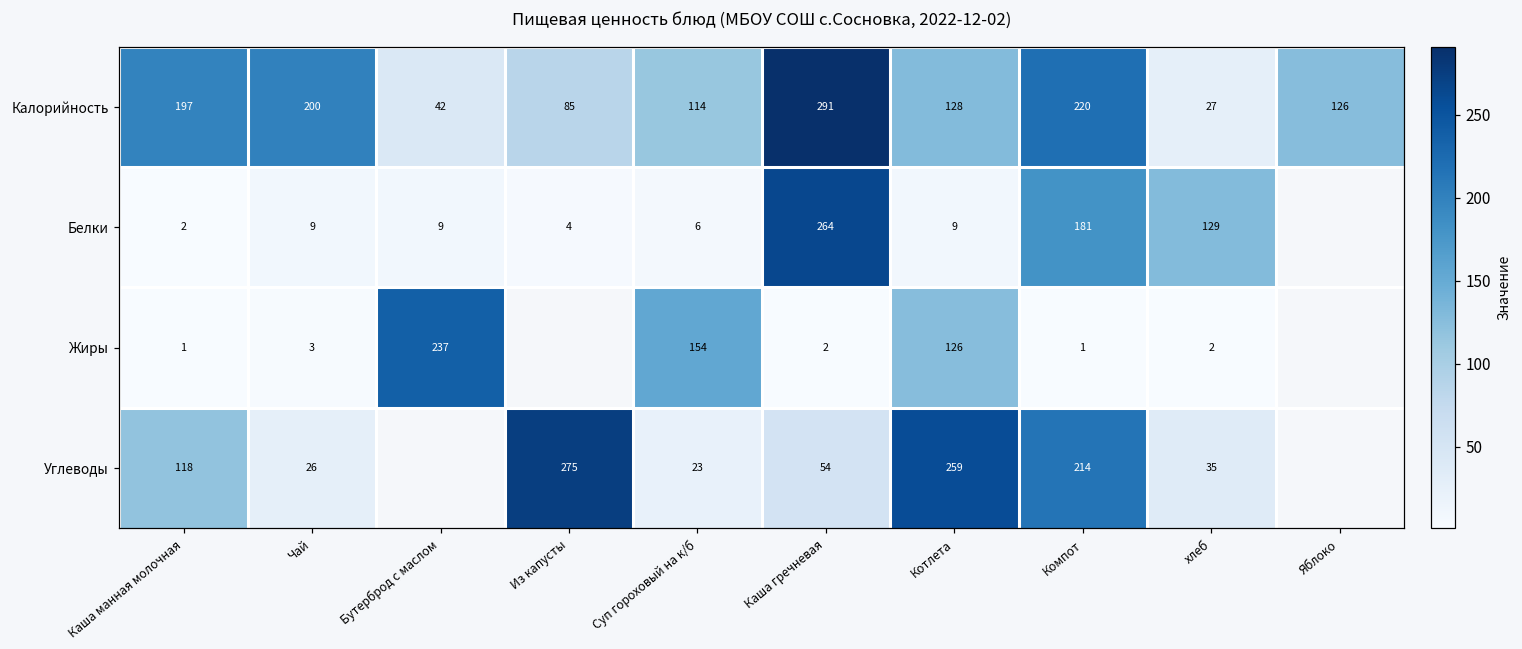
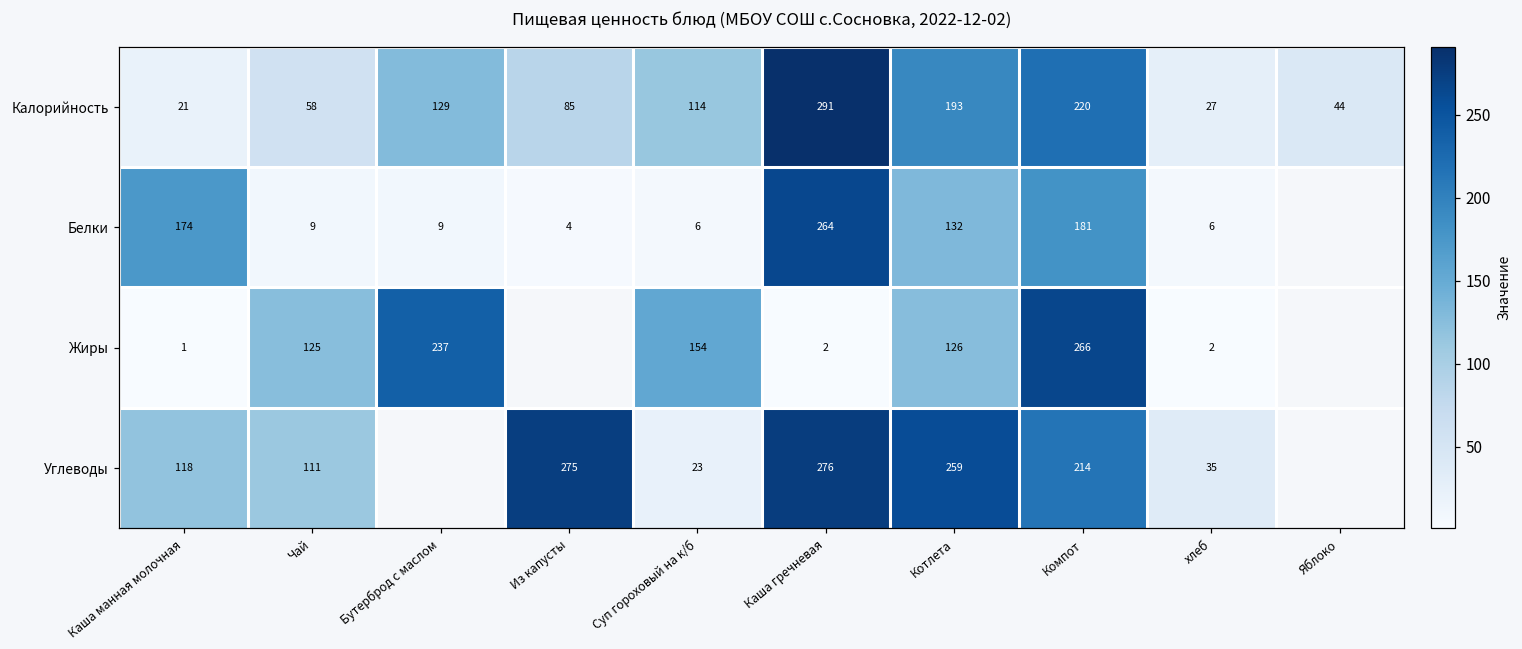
  {
    "Калорийность": {
-     "Каша манная молочная": 197,
-     "Чай": 200,
-     "Бутерброд с маслом": 42,
+     "Каша манная молочная": 21,
+     "Чай": 58,
+     "Бутерброд с маслом": 129,
      "Из капусты": 85,
      "Суп гороховый на к/б": 114,
      "Каша гречневая": 291,
-     "Котлета": 128,
+     "Котлета": 193,
      "Компот": 220,
      "хлеб": 27,
-     "Яблоко": 126
+     "Яблоко": 44
    },
    "Белки": {
-     "Каша манная молочная": 2,
+     "Каша манная молочная": 174,
      "Чай": 9,
      "Бутерброд с маслом": 9,
      "Из капусты": 4,
      "Суп гороховый на к/б": 6,
      "Каша гречневая": 264,
-     "Котлета": 9,
+     "Котлета": 132,
      "Компот": 181,
-     "хлеб": 129
+     "хлеб": 6
    },
    "Жиры": {
      "Каша манная молочная": 1,
-     "Чай": 3,
+     "Чай": 125,
      "Бутерброд с маслом": 237,
      "Суп гороховый на к/б": 154,
      "Каша гречневая": 2,
      "Котлета": 126,
-     "Компот": 1,
+     "Компот": 266,
      "хлеб": 2
    },
    "Углеводы": {
      "Каша манная молочная": 118,
-     "Чай": 26,
+     "Чай": 111,
      "Из капусты": 275,
      "Суп гороховый на к/б": 23,
-     "Каша гречневая": 54,
+     "Каша гречневая": 276,
      "Котлета": 259,
      "Компот": 214,
      "хлеб": 35
    }
  }
